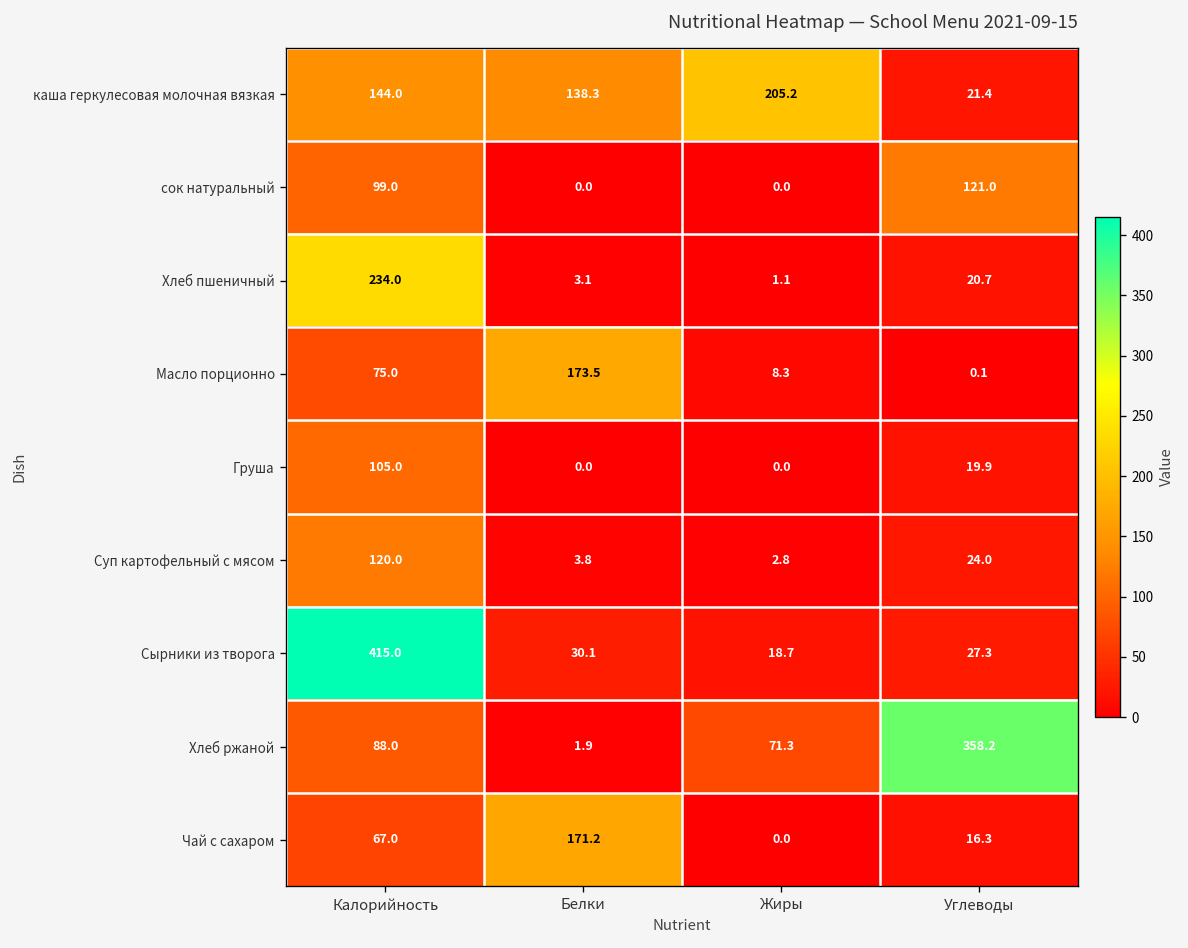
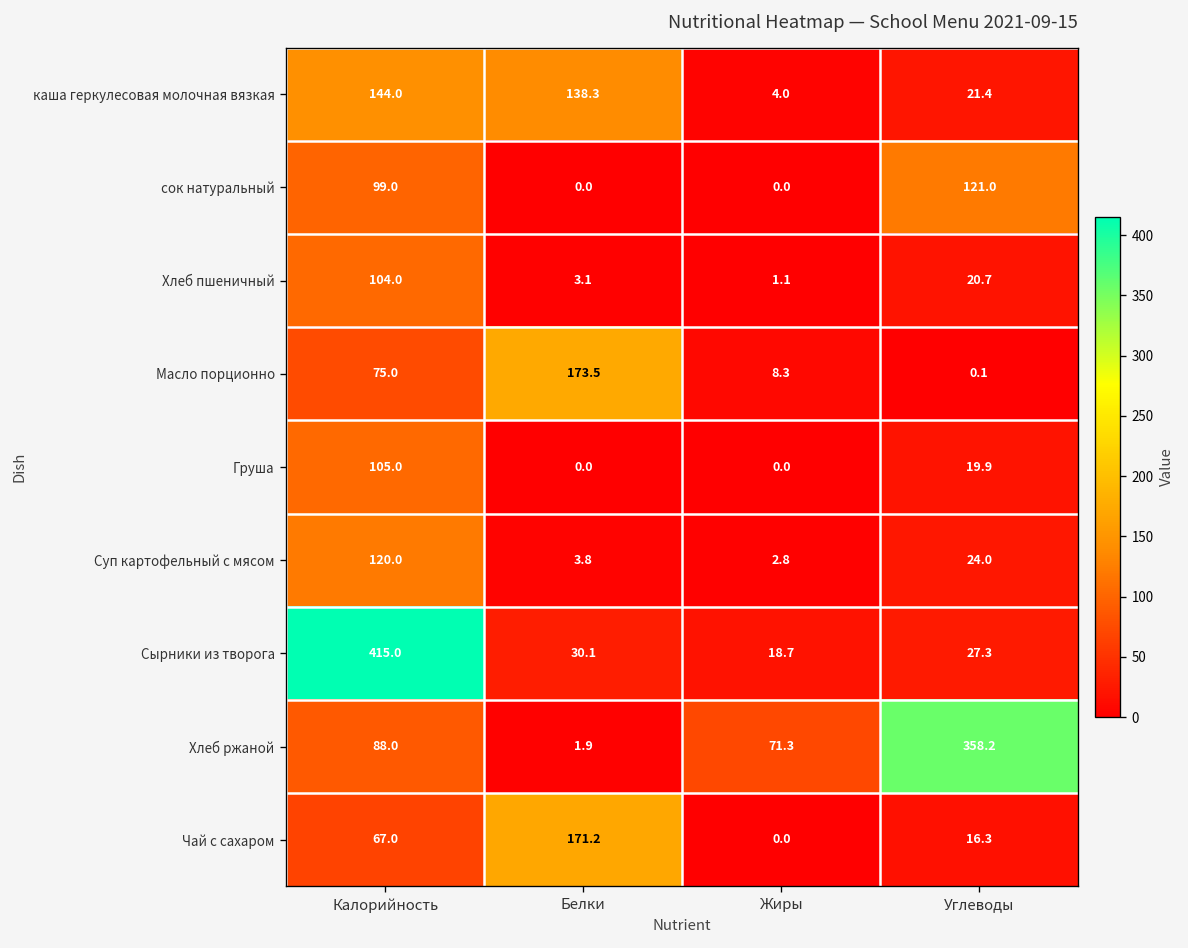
  {
    "каша геркулесовая молочная вязкая": {
      "Калорийность": 144.0,
      "Белки": 138.3,
-     "Жиры": 205.2,
+     "Жиры": 4.0,
      "Углеводы": 21.4
    },
    "сок натуральный": {
      "Калорийность": 99.0,
      "Белки": 0.0,
      "Жиры": 0.0,
      "Углеводы": 121.0
    },
    "Хлеб пшеничный": {
-     "Калорийность": 234.0,
+     "Калорийность": 104.0,
      "Белки": 3.1,
      "Жиры": 1.1,
      "Углеводы": 20.7
    },
    "Масло порционно": {
      "Калорийность": 75.0,
      "Белки": 173.5,
      "Жиры": 8.3,
      "Углеводы": 0.1
    },
    "Груша": {
      "Калорийность": 105.0,
      "Белки": 0.0,
      "Жиры": 0.0,
      "Углеводы": 19.9
    },
    "Суп картофельный с мясом": {
      "Калорийность": 120.0,
      "Белки": 3.8,
      "Жиры": 2.8,
      "Углеводы": 24.0
    },
    "Сырники из творога": {
      "Калорийность": 415.0,
      "Белки": 30.1,
      "Жиры": 18.7,
      "Углеводы": 27.3
    },
    "Хлеб ржаной": {
      "Калорийность": 88.0,
      "Белки": 1.9,
      "Жиры": 71.3,
      "Углеводы": 358.2
    },
    "Чай с сахаром": {
      "Калорийность": 67.0,
      "Белки": 171.2,
      "Жиры": 0.0,
      "Углеводы": 16.3
    }
  }
